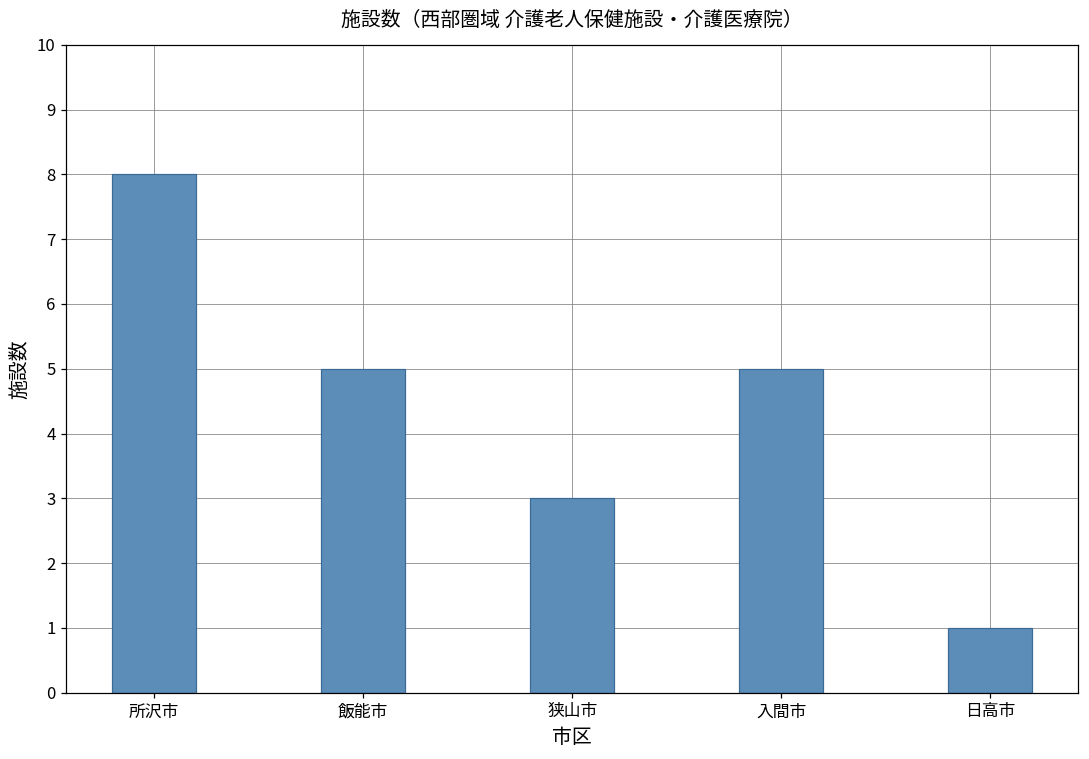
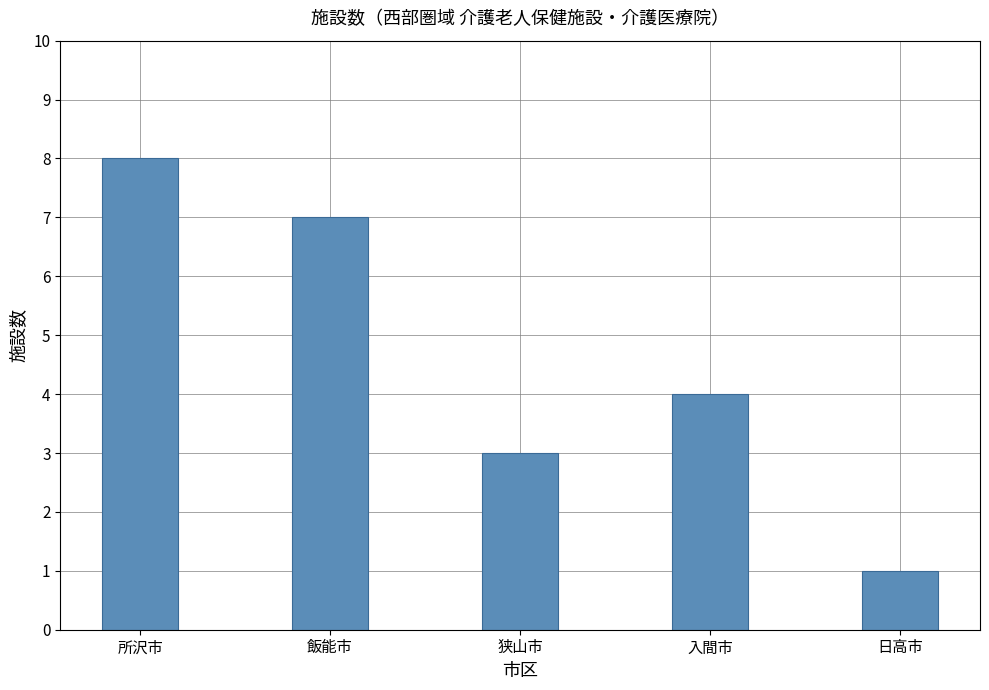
  {
    "所沢市": 8,
-   "飯能市": 5,
+   "飯能市": 7,
    "狭山市": 3,
-   "入間市": 5,
+   "入間市": 4,
    "日高市": 1
  }
